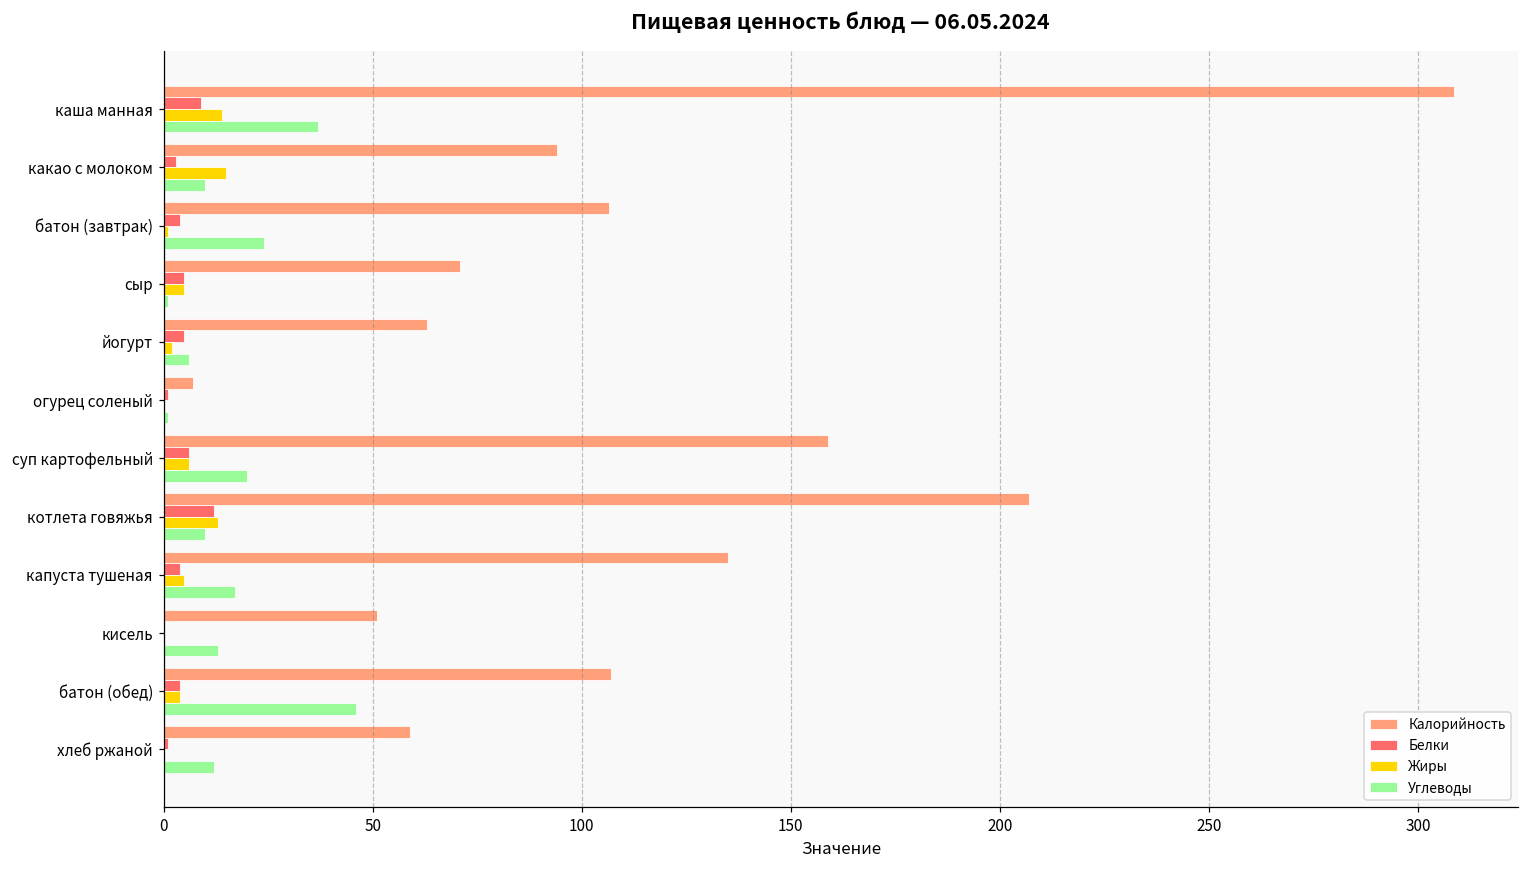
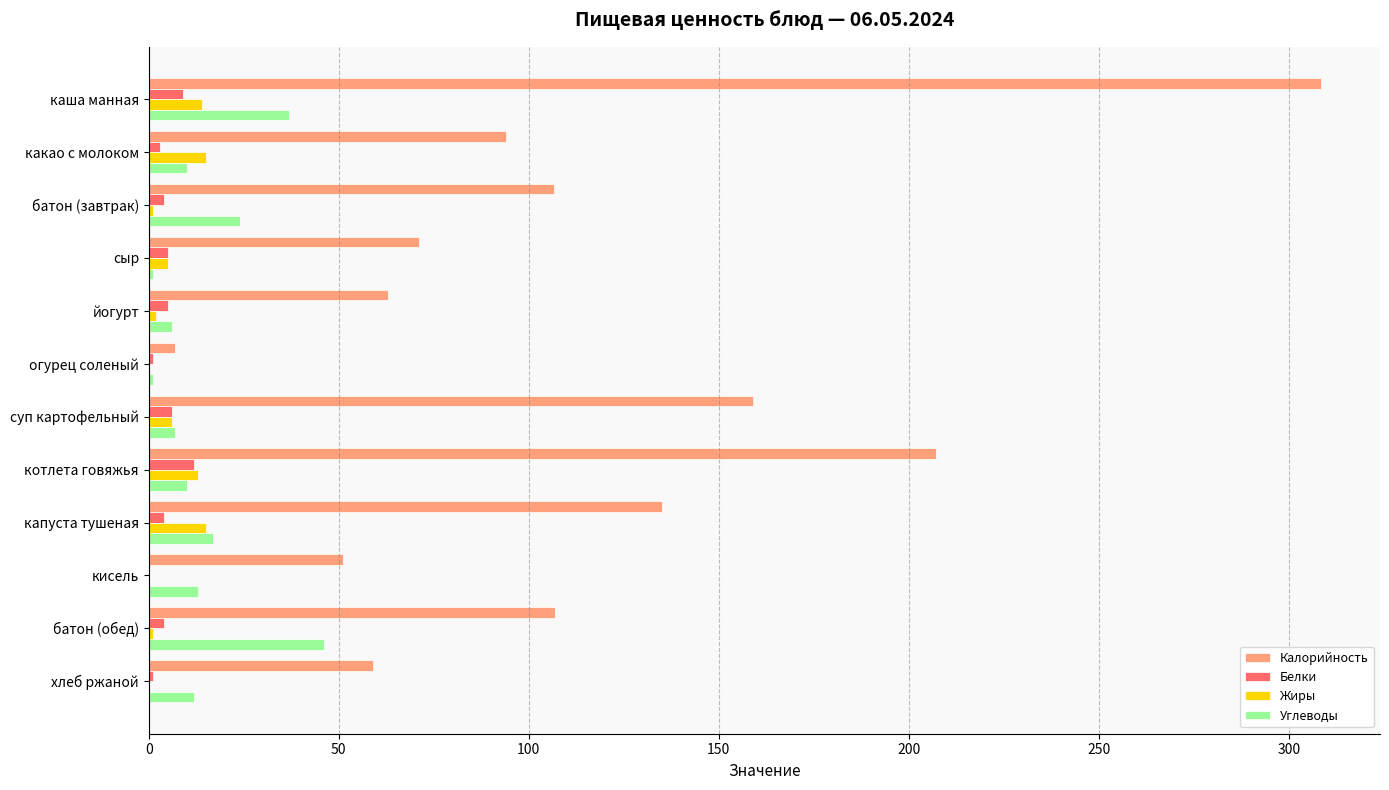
  {
    "Жиры": {
      "каша манная": 14,
      "какао с молоком": 15,
      "батон (завтрак)": 1,
      "сыр": 5,
      "йогурт": 2,
      "огурец соленый": 0,
      "суп картофельный": 6,
      "котлета говяжья": 13,
-     "капуста тушеная": 5,
+     "капуста тушеная": 15,
      "кисель": 0,
-     "батон (обед)": 4,
+     "батон (обед)": 1,
      "хлеб ржаной": 0
    },
    "Углеводы": {
      "каша манная": 37,
      "какао с молоком": 10,
      "батон (завтрак)": 24,
      "сыр": 1,
      "йогурт": 6,
      "огурец соленый": 1,
-     "суп картофельный": 20,
+     "суп картофельный": 7,
      "котлета говяжья": 10,
      "капуста тушеная": 17,
      "кисель": 13,
      "батон (обед)": 46,
      "хлеб ржаной": 12
    }
  }
